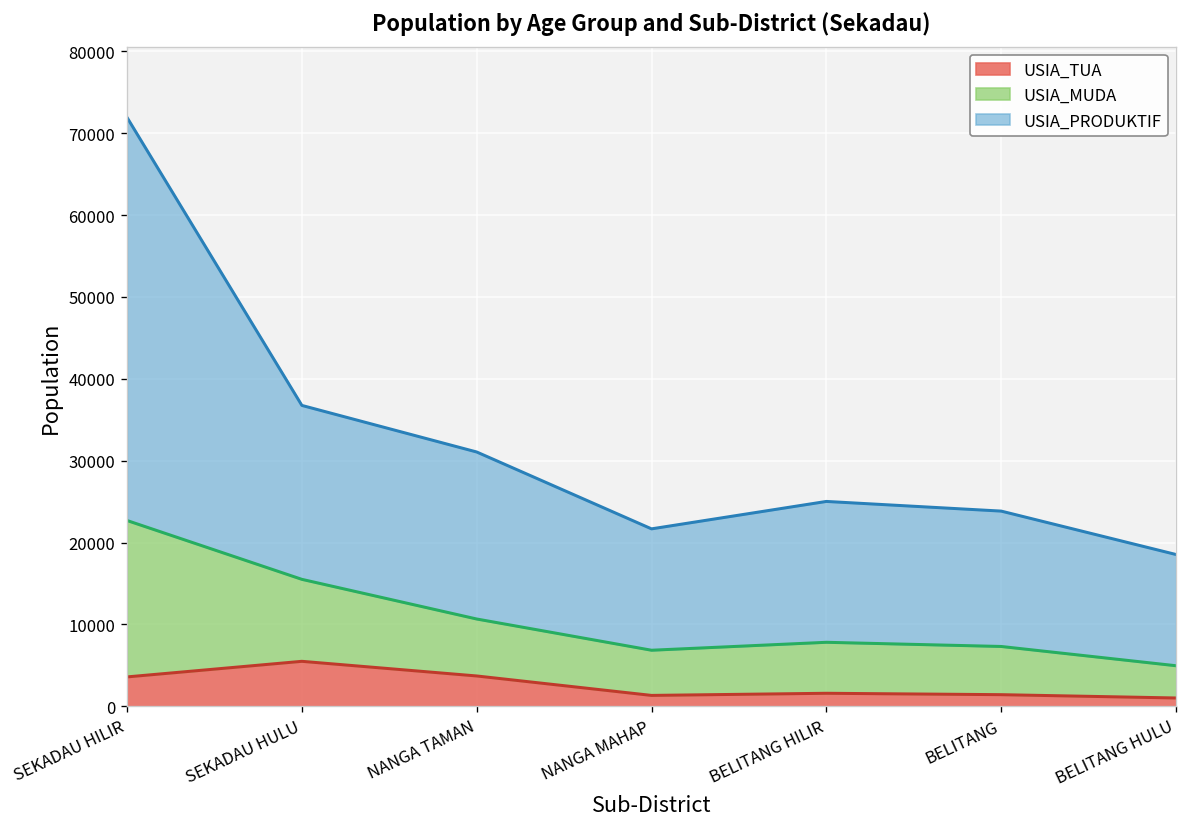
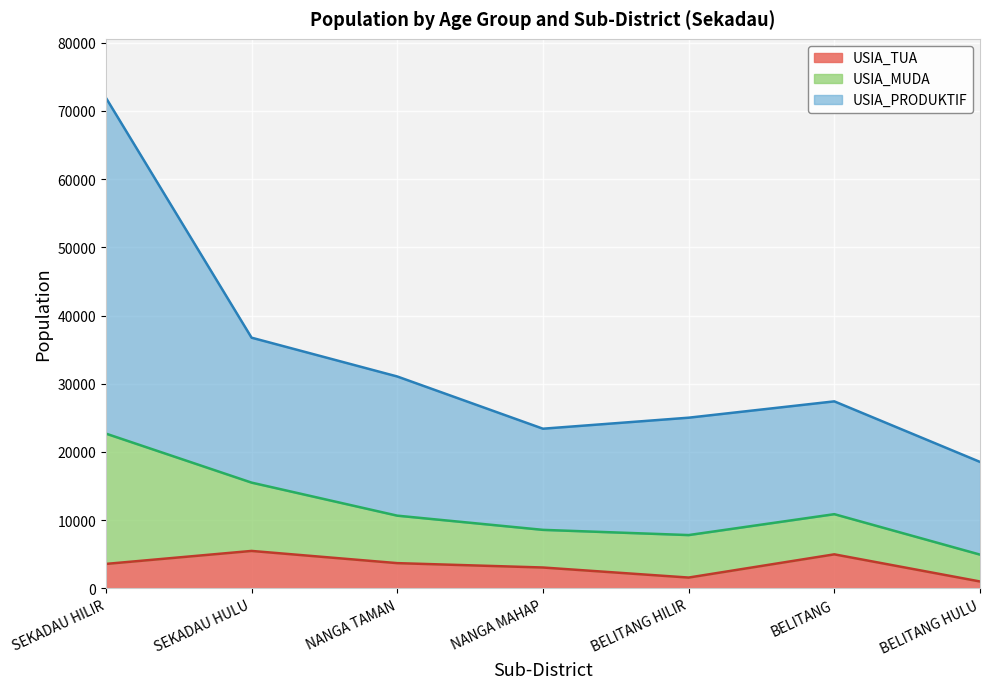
  {
    "USIA_TUA": {
      "SEKADAU HILIR": 4000,
      "SEKADAU HULU": 5000,
      "NANGA TAMAN": 4000,
-     "NANGA MAHAP": 1000,
+     "NANGA MAHAP": 3000,
      "BELITANG HILIR": 2000,
-     "BELITANG": 1000,
+     "BELITANG": 5000,
      "BELITANG HULU": 1000
    },
    "USIA_MUDA": {
      "SEKADAU HILIR": 19000,
      "SEKADAU HULU": 10000,
      "NANGA TAMAN": 7000,
      "NANGA MAHAP": 6000,
      "BELITANG HILIR": 6000,
      "BELITANG": 6000,
      "BELITANG HULU": 4000
    },
    "USIA_PRODUKTIF": {
      "SEKADAU HILIR": 49000,
      "SEKADAU HULU": 21000,
      "NANGA TAMAN": 20000,
      "NANGA MAHAP": 15000,
      "BELITANG HILIR": 17000,
      "BELITANG": 17000,
      "BELITANG HULU": 14000
    }
  }
